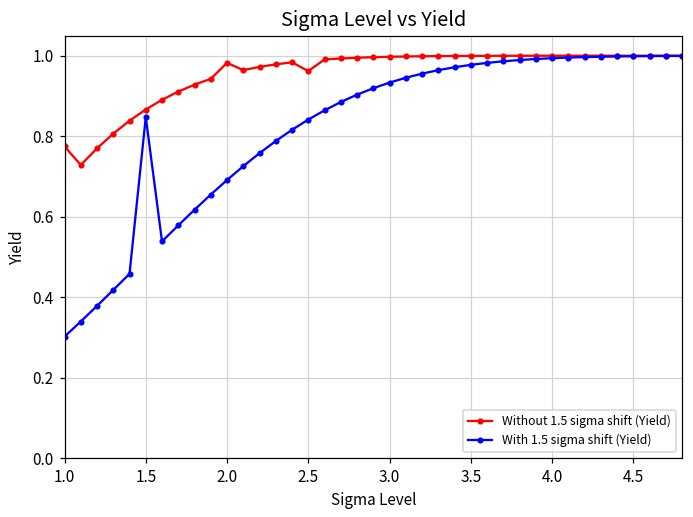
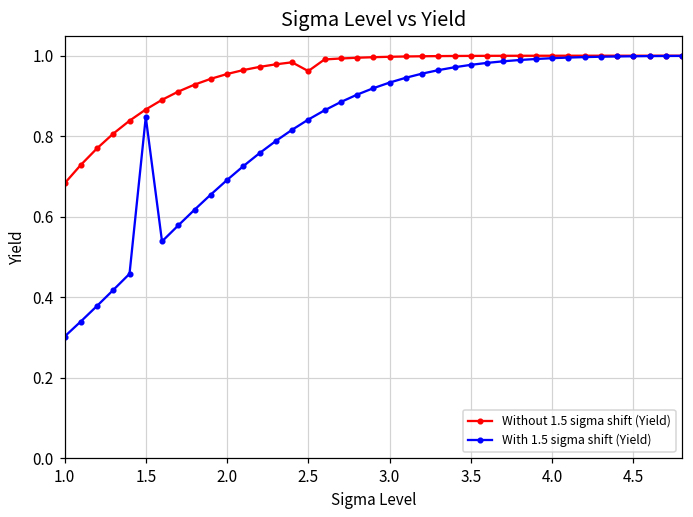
  {
    "Without 1.5 sigma shift (Yield)": {
-     "1.0": 0.77,
+     "1.0": 0.68,
      "1.5": 0.87,
-     "2.0": 0.98,
+     "2.0": 0.95,
      "2.5": 0.96,
      "3.0": 1.00,
      "3.5": 1.00
    },
    "With 1.5 sigma shift (Yield)": {
      "1.0": 0.30,
      "1.5": 0.85,
      "2.0": 0.69,
      "2.5": 0.84,
      "3.0": 0.93,
      "3.5": 0.98
    }
  }
